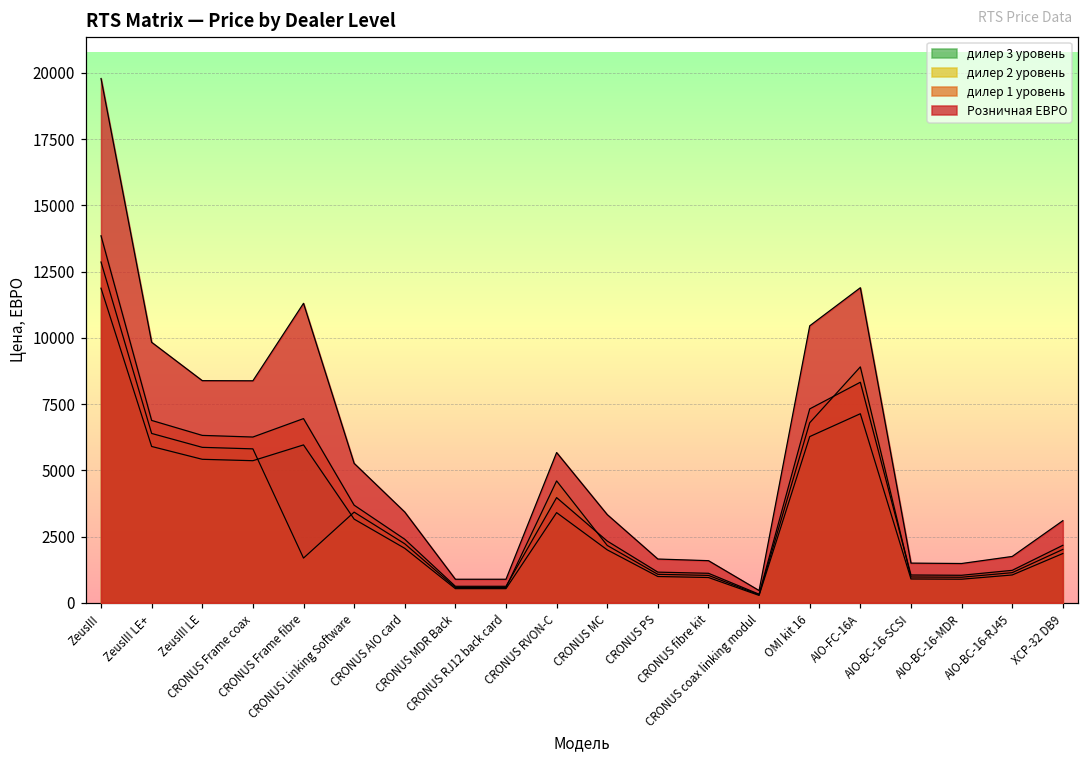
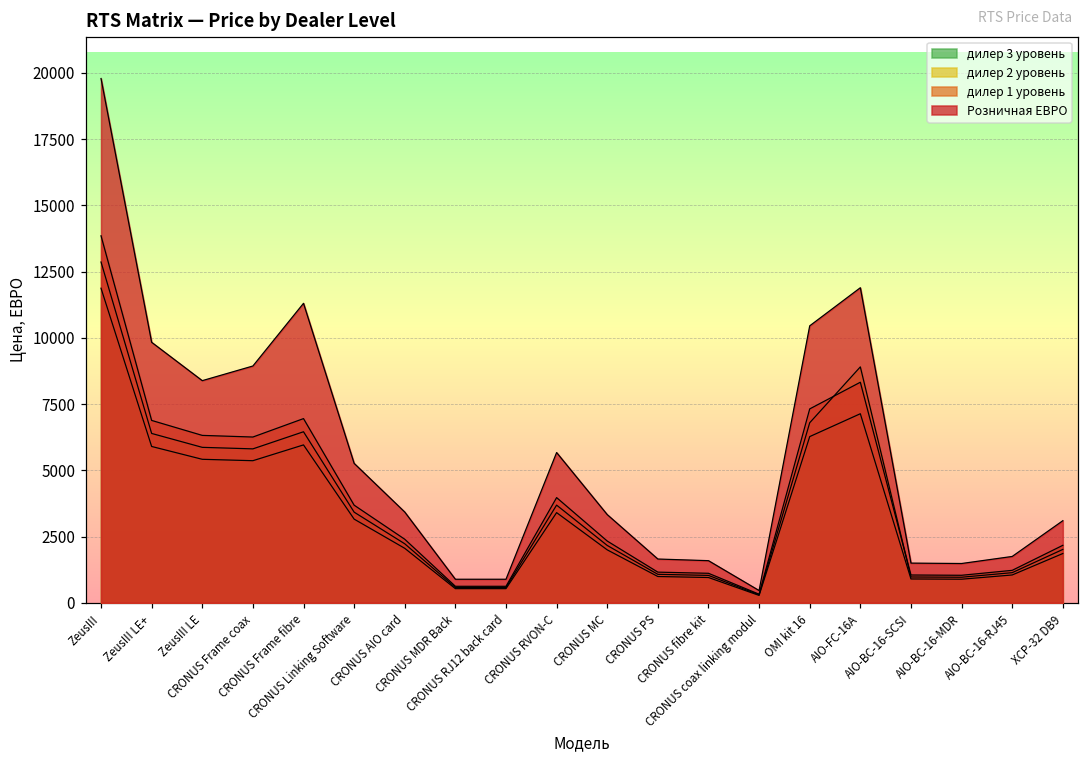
  {
    "дилер 3 уровень": {
      "ZeusIII": 11900,
      "ZeusIII LE+": 5900,
      "ZeusIII LE": 5400,
      "CRONUS Frame coax": 5400,
      "CRONUS Frame fibre": 6000,
      "CRONUS Linking Software": 3200,
      "CRONUS AIO card": 2100,
      "CRONUS RVON-C": 3400,
      "CRONUS MC": 2000,
      "OMI kit 16": 6300,
      "AIO-FC-16A": 7100,
      "XCP-32 DB9": 1900
    },
    "дилер 2 уровень": {
      "ZeusIII": 12900,
      "ZeusIII LE+": 6400,
      "ZeusIII LE": 5900,
      "CRONUS Frame coax": 5800,
-     "CRONUS Frame fibre": 1700,
+     "CRONUS Frame fibre": 6500,
      "CRONUS Linking Software": 3400,
      "CRONUS AIO card": 2200,
-     "CRONUS RVON-C": 4600,
+     "CRONUS RVON-C": 3700,
      "CRONUS MC": 2200,
      "OMI kit 16": 6800,
      "AIO-FC-16A": 8900,
      "XCP-32 DB9": 2000
    },
    "дилер 1 уровень": {
      "ZeusIII": 13800,
      "ZeusIII LE+": 6900,
      "ZeusIII LE": 6300,
      "CRONUS Frame coax": 6300,
      "CRONUS Frame fibre": 6900,
      "CRONUS Linking Software": 3700,
      "CRONUS AIO card": 2400,
      "CRONUS RVON-C": 4000,
      "CRONUS MC": 2300,
      "OMI kit 16": 7300,
      "AIO-FC-16A": 8300,
      "XCP-32 DB9": 2200
    },
    "Розничная ЕВРО": {
      "ZeusIII": 19800,
      "ZeusIII LE+": 9800,
      "ZeusIII LE": 8400,
-     "CRONUS Frame coax": 8400,
+     "CRONUS Frame coax": 8900,
      "CRONUS Frame fibre": 11300,
      "CRONUS Linking Software": 5300,
      "CRONUS AIO card": 3400,
      "CRONUS MDR Back": 900,
      "CRONUS RJ12 back card": 900,
      "CRONUS RVON-C": 5700,
      "CRONUS MC": 3300,
      "CRONUS PS": 1700,
      "CRONUS fibre kit": 1600,
      "CRONUS coax linking modul": 500,
      "OMI kit 16": 10500,
      "AIO-FC-16A": 11900,
      "AIO-BC-16-SCSI": 1500,
      "AIO-BC-16-MDR": 1500,
      "AIO-BC-16-RJ45": 1700,
      "XCP-32 DB9": 3100
    }
  }
